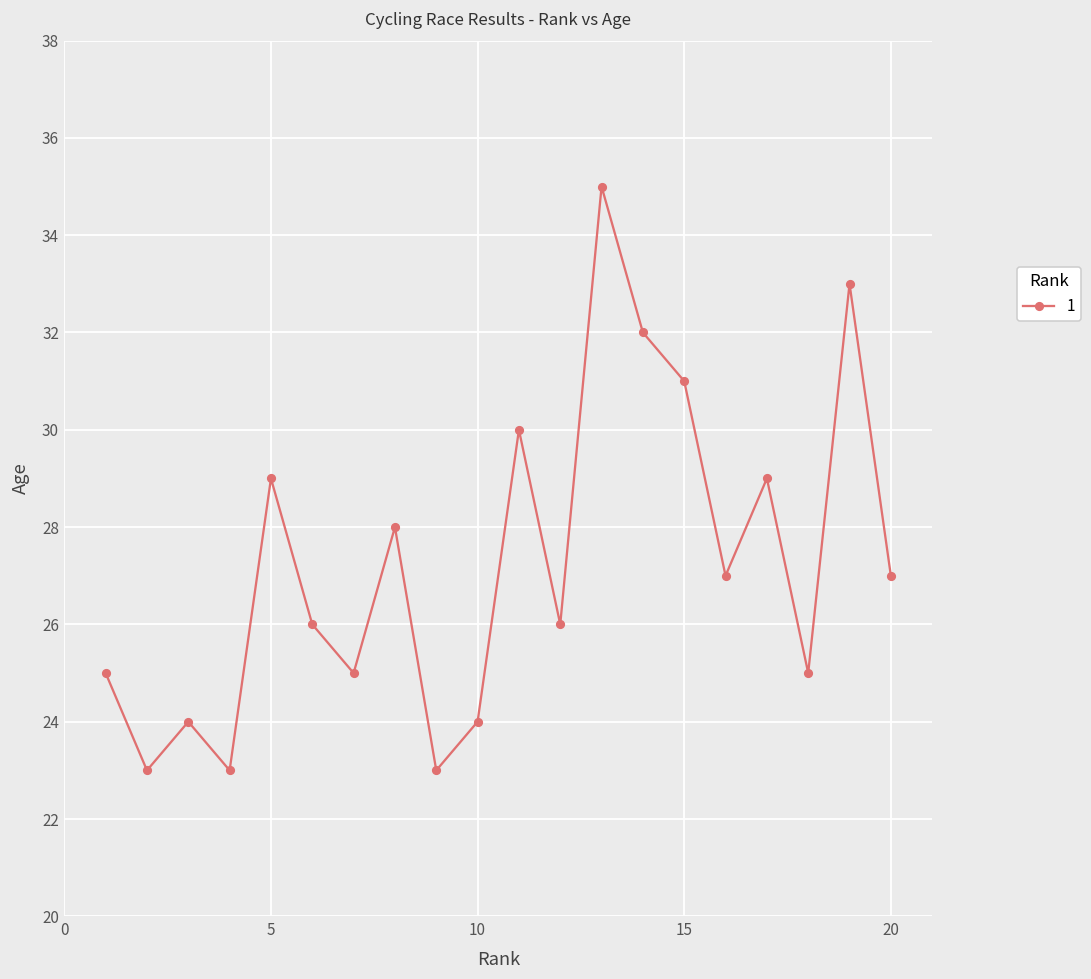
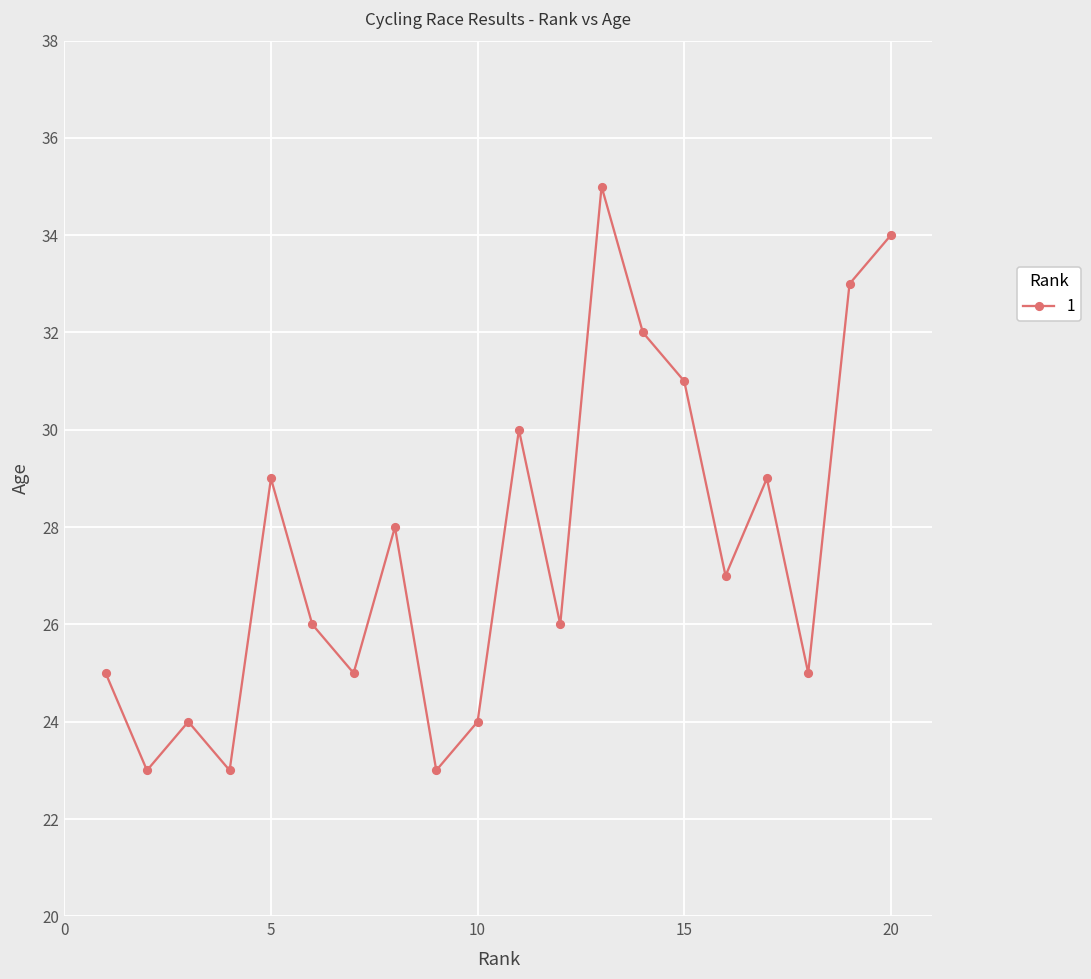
  {
    "5": 29,
    "10": 24,
    "15": 31,
-   "20": 27
+   "20": 34
  }
